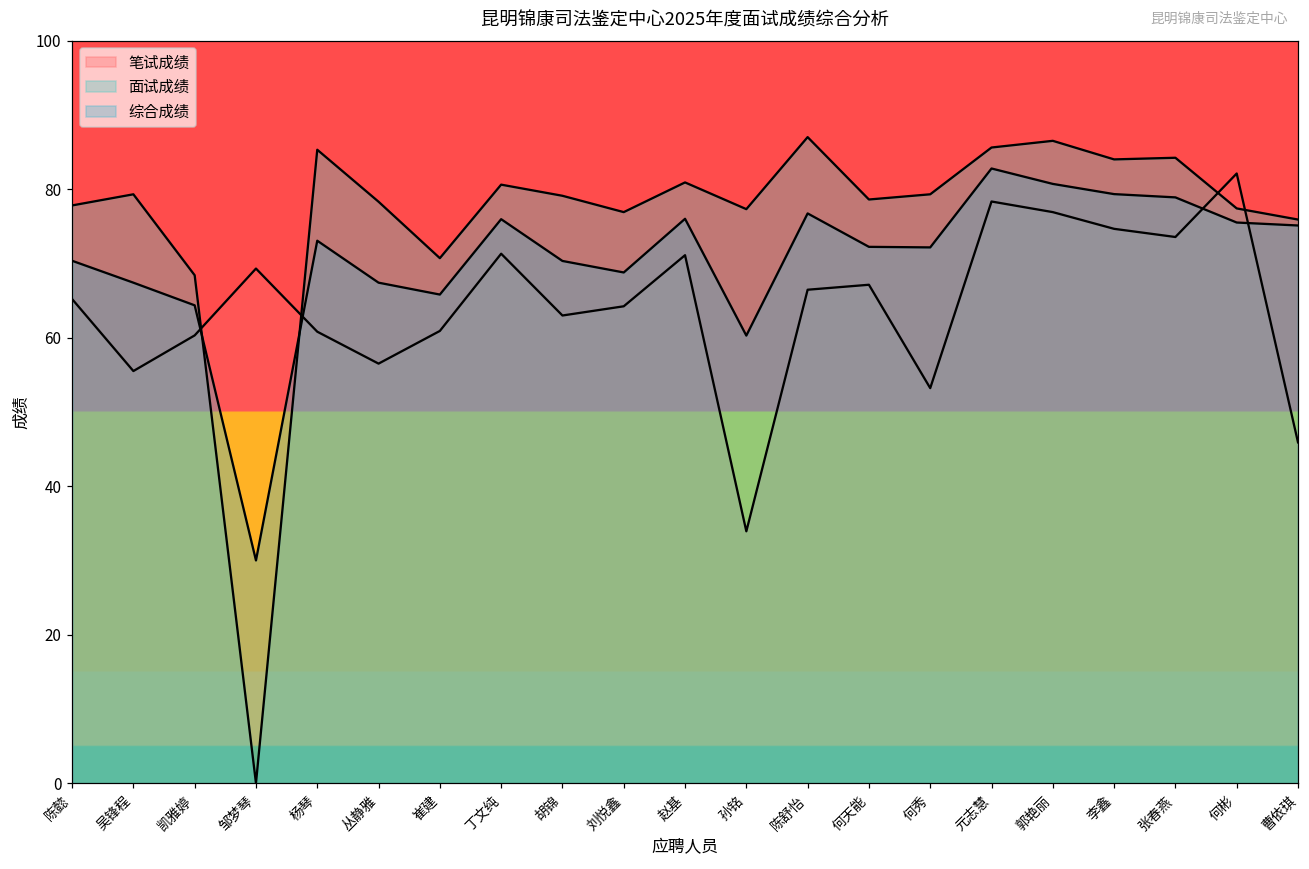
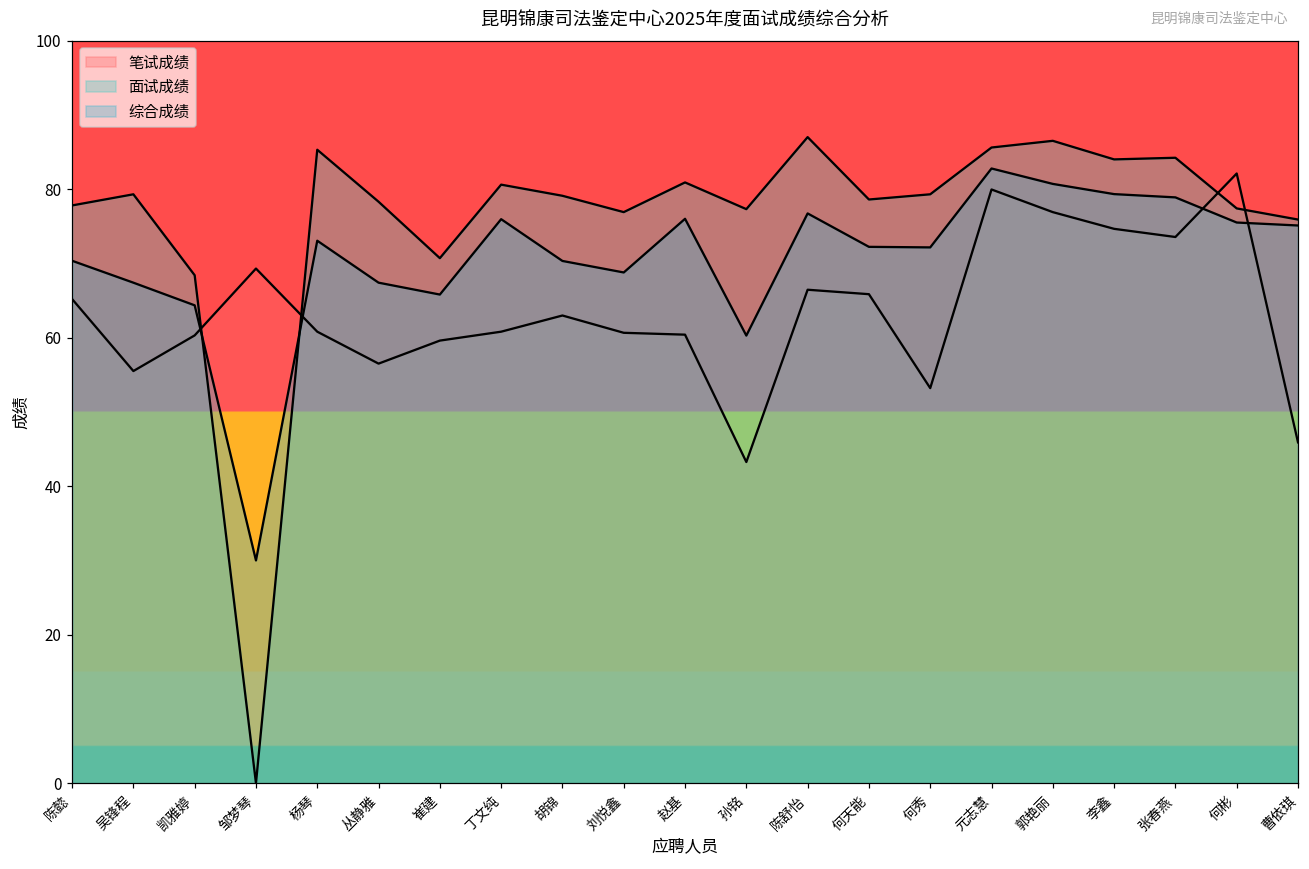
  {
    "笔试成绩": {
      "陈懿": 65,
      "吴锋程": 56,
      "凯雅婷": 60,
      "邹梦琴": 69,
      "杨琴": 61,
      "丛静雅": 57,
-     "崔建": 61,
-     "丁文纯": 71,
+     "崔建": 60,
+     "丁文纯": 61,
      "胡锦": 63,
-     "刘悦鑫": 64,
-     "赵基": 71,
-     "孙铭": 34,
+     "刘悦鑫": 61,
+     "赵基": 60,
+     "孙铭": 43,
      "陈舒怡": 66,
-     "何天能": 67,
+     "何天能": 66,
      "何秀": 53,
-     "元志慧": 78,
+     "元志慧": 80,
      "郭艳丽": 77,
      "李鑫": 75,
      "张春燕": 74,
      "何彬": 82,
      "曹依琪": 46
    }
  }
